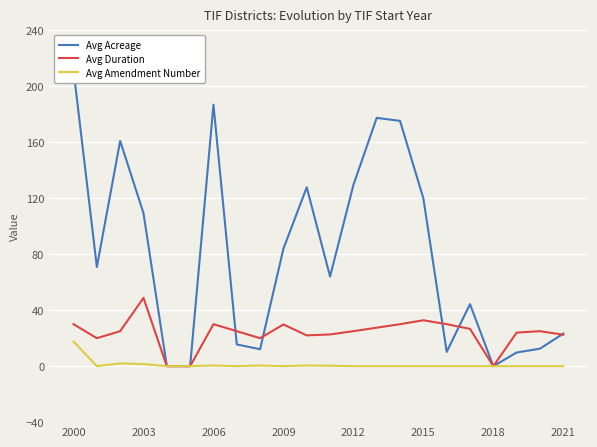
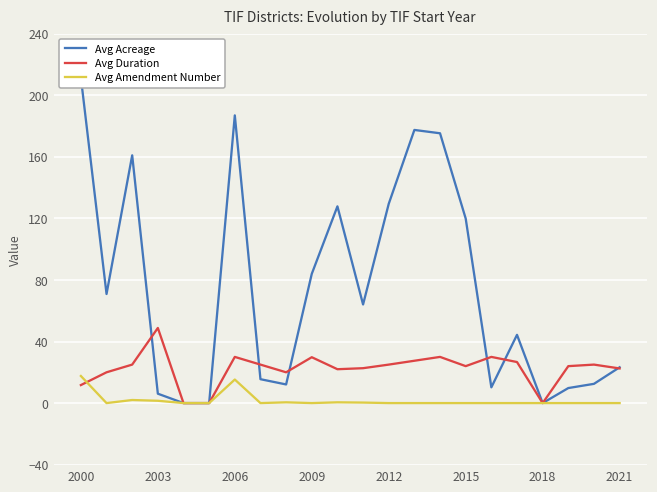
  {
    "Avg Acreage": {
-     "2003": 109,
+     "2003": 6,
      "2006": 187,
      "2009": 84,
      "2012": 129,
      "2015": 120
    },
    "Avg Duration": {
-     "2000": 30,
+     "2000": 12,
      "2003": 49,
      "2006": 30,
      "2009": 30,
      "2012": 25,
-     "2015": 33
+     "2015": 24
    },
    "Avg Amendment Number": {
      "2000": 18,
      "2003": 2,
-     "2006": 1,
+     "2006": 15,
      "2009": 0,
      "2012": 0,
      "2015": 0,
      "2021": 0
    }
  }
